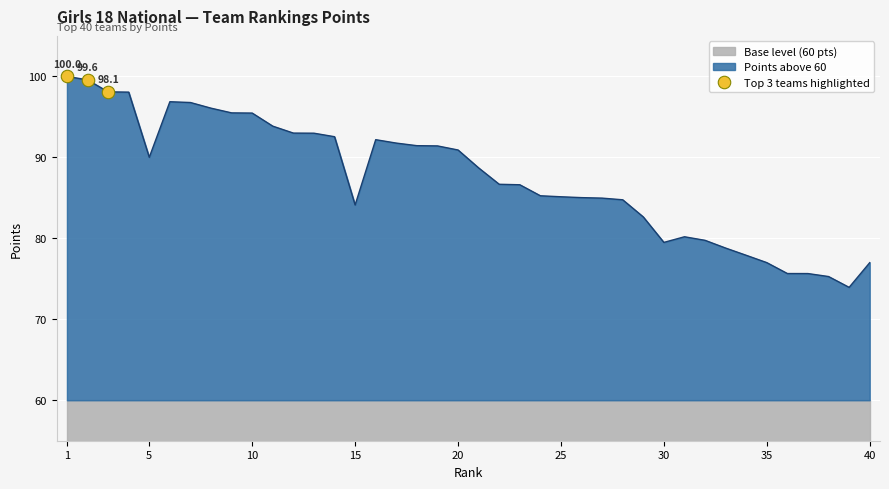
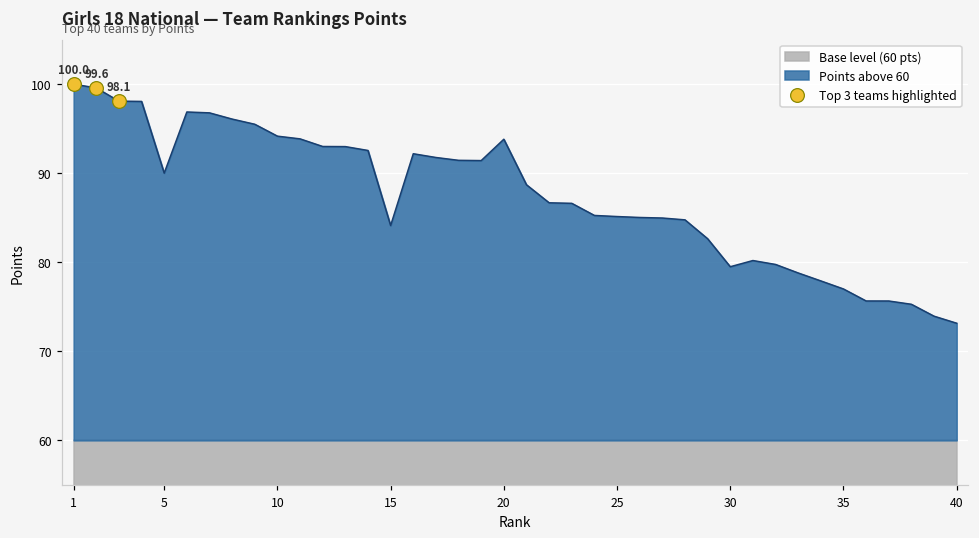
  {
    "Base level (60 pts)": {
      "1": 60,
      "5": 60,
      "10": 60,
      "15": 60,
      "20": 60,
      "25": 60,
      "30": 60,
      "35": 60,
      "40": 60
    },
    "Points above 60": {
      "5": 90,
-     "10": 95,
+     "10": 94,
      "15": 84,
-     "20": 91,
+     "20": 94,
      "25": 85,
      "30": 79,
      "35": 77,
-     "40": 77
+     "40": 73
    }
  }
